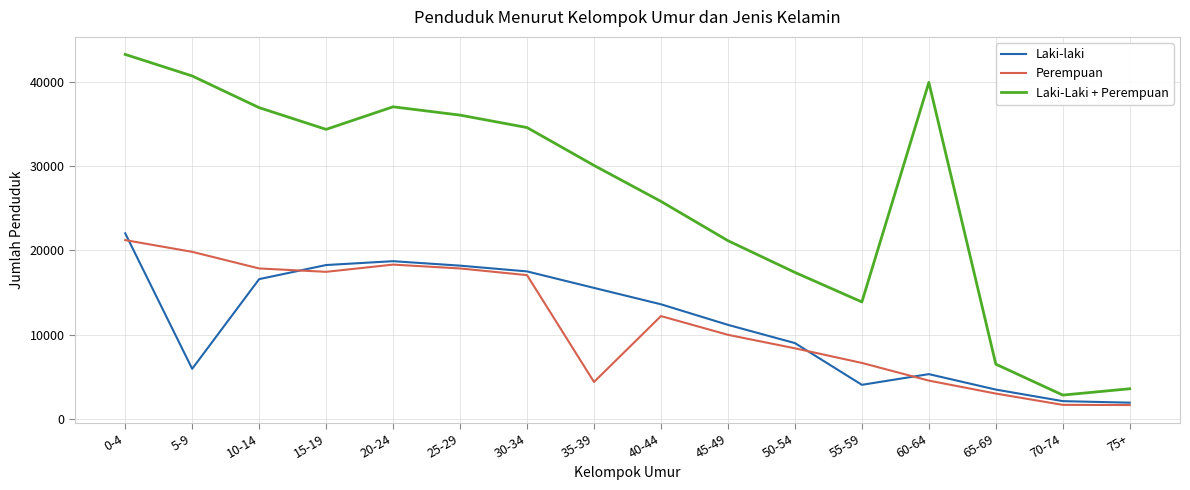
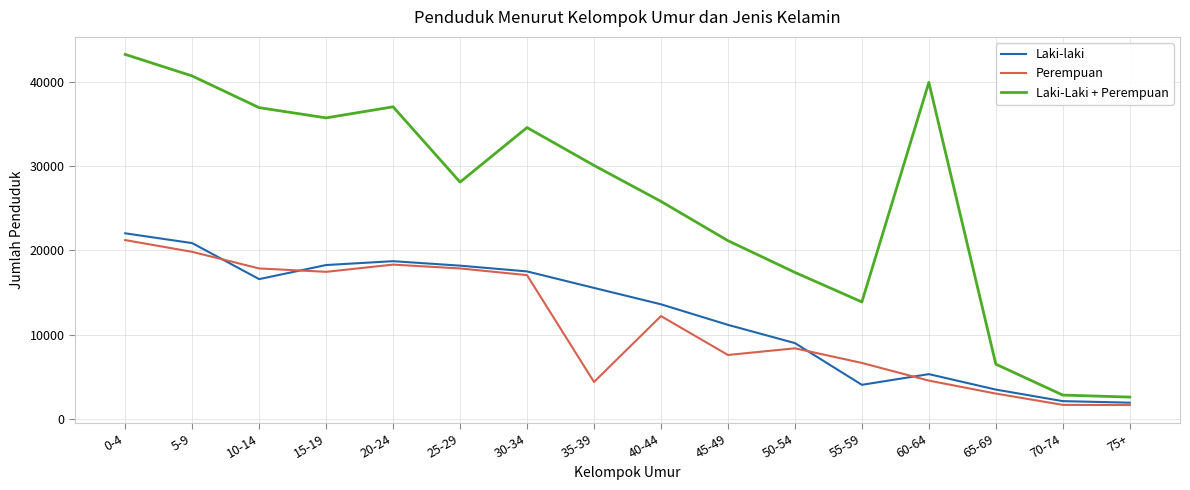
  {
    "Laki-laki": {
      "0-4": 22000,
-     "5-9": 6000,
+     "5-9": 21000,
      "10-14": 17000,
      "15-19": 18000,
      "20-24": 19000,
      "25-29": 18000,
      "30-34": 18000,
      "35-39": 16000,
      "40-44": 14000,
      "45-49": 11000,
      "50-54": 9000,
      "55-59": 4000,
      "60-64": 5000,
      "65-69": 3000,
      "70-74": 2000
    },
    "Perempuan": {
      "0-4": 21000,
      "5-9": 20000,
      "10-14": 18000,
      "15-19": 17000,
      "20-24": 18000,
      "25-29": 18000,
      "30-34": 17000,
      "35-39": 4000,
      "40-44": 12000,
-     "45-49": 10000,
+     "45-49": 8000,
      "50-54": 8000,
      "55-59": 7000,
      "60-64": 5000,
      "65-69": 3000,
      "70-74": 2000
    },
    "Laki-Laki + Perempuan": {
      "0-4": 43000,
      "5-9": 41000,
      "10-14": 37000,
-     "15-19": 34000,
+     "15-19": 36000,
      "20-24": 37000,
-     "25-29": 36000,
+     "25-29": 28000,
      "30-34": 35000,
      "35-39": 30000,
      "40-44": 26000,
      "45-49": 21000,
      "50-54": 17000,
      "55-59": 14000,
      "60-64": 40000,
      "65-69": 7000,
      "70-74": 3000,
-     "75+": 4000
+     "75+": 3000
    }
  }
